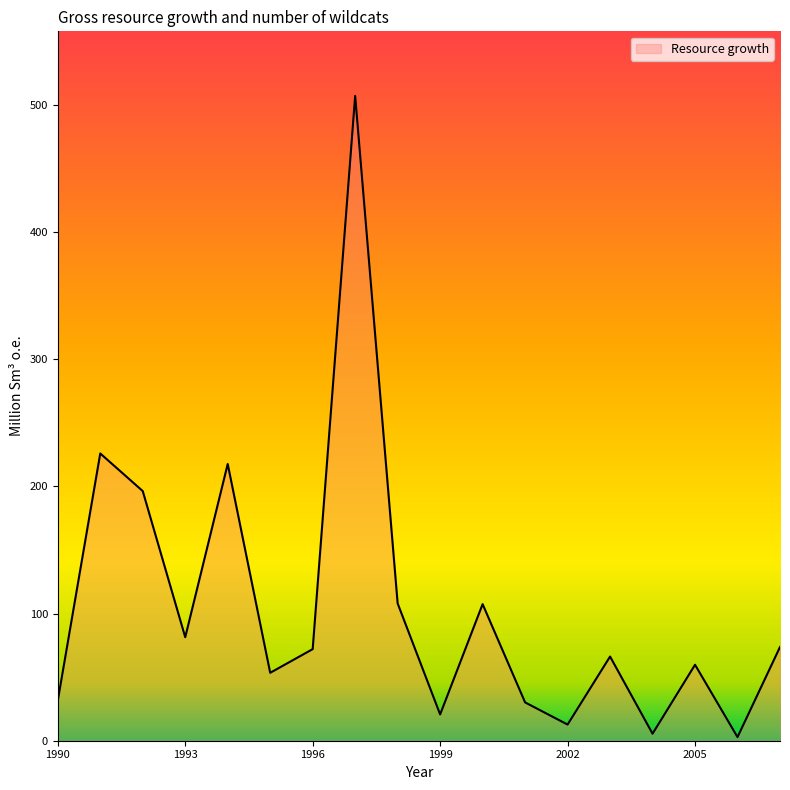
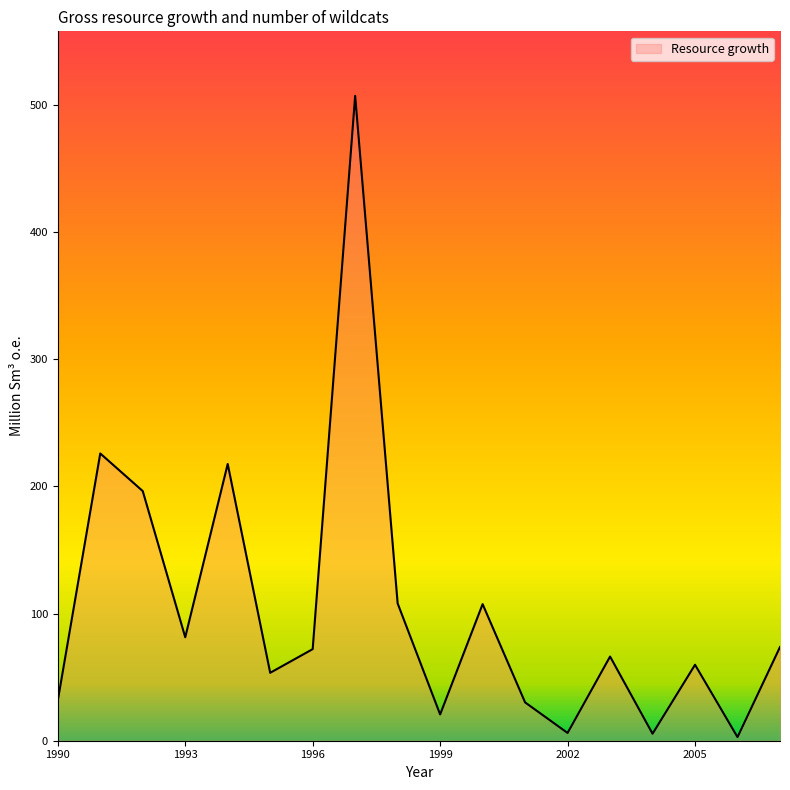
  {
    "1990": 32,
    "1993": 81,
    "1996": 72,
    "1999": 21,
-   "2002": 13,
+   "2002": 6,
    "2005": 60
  }
